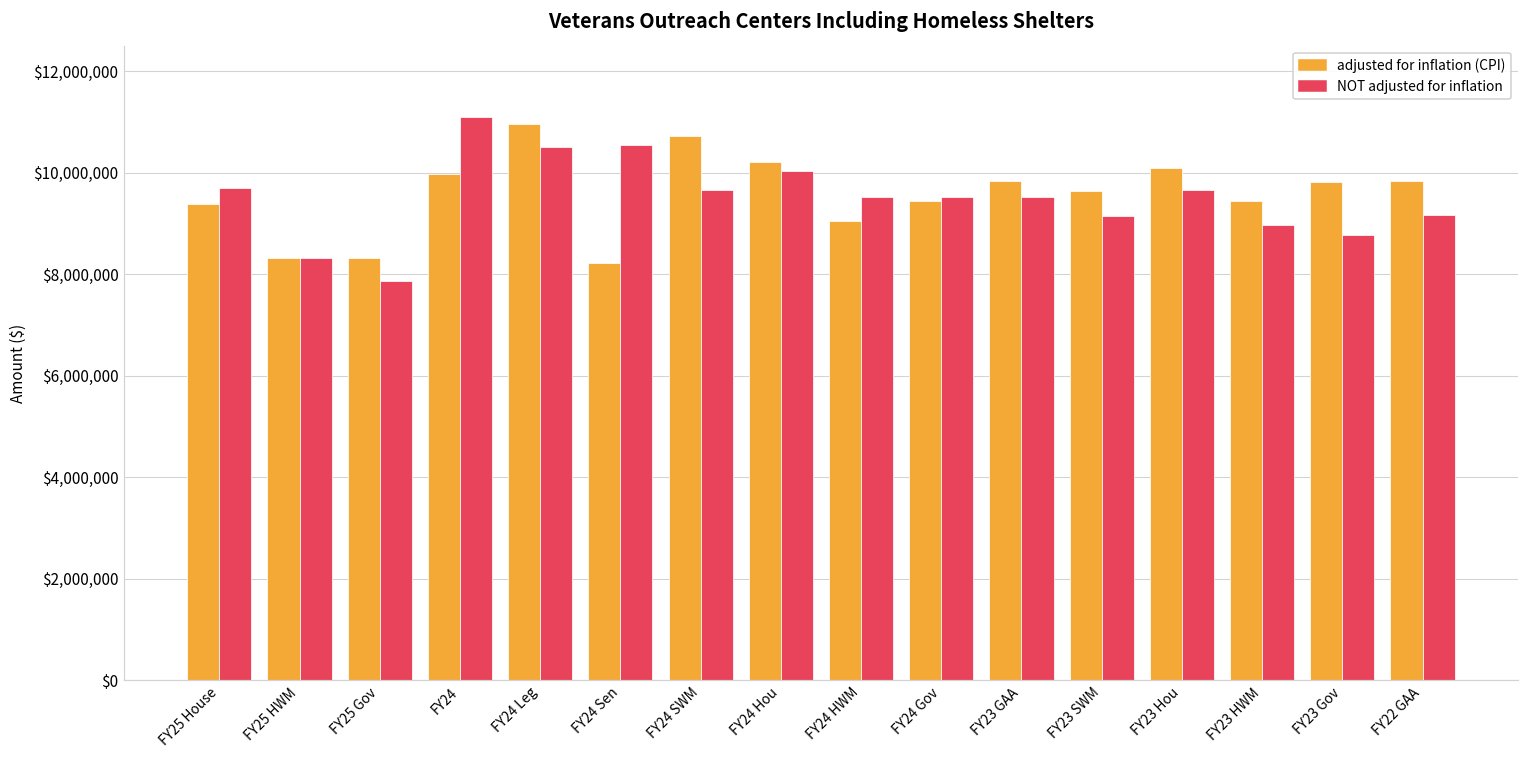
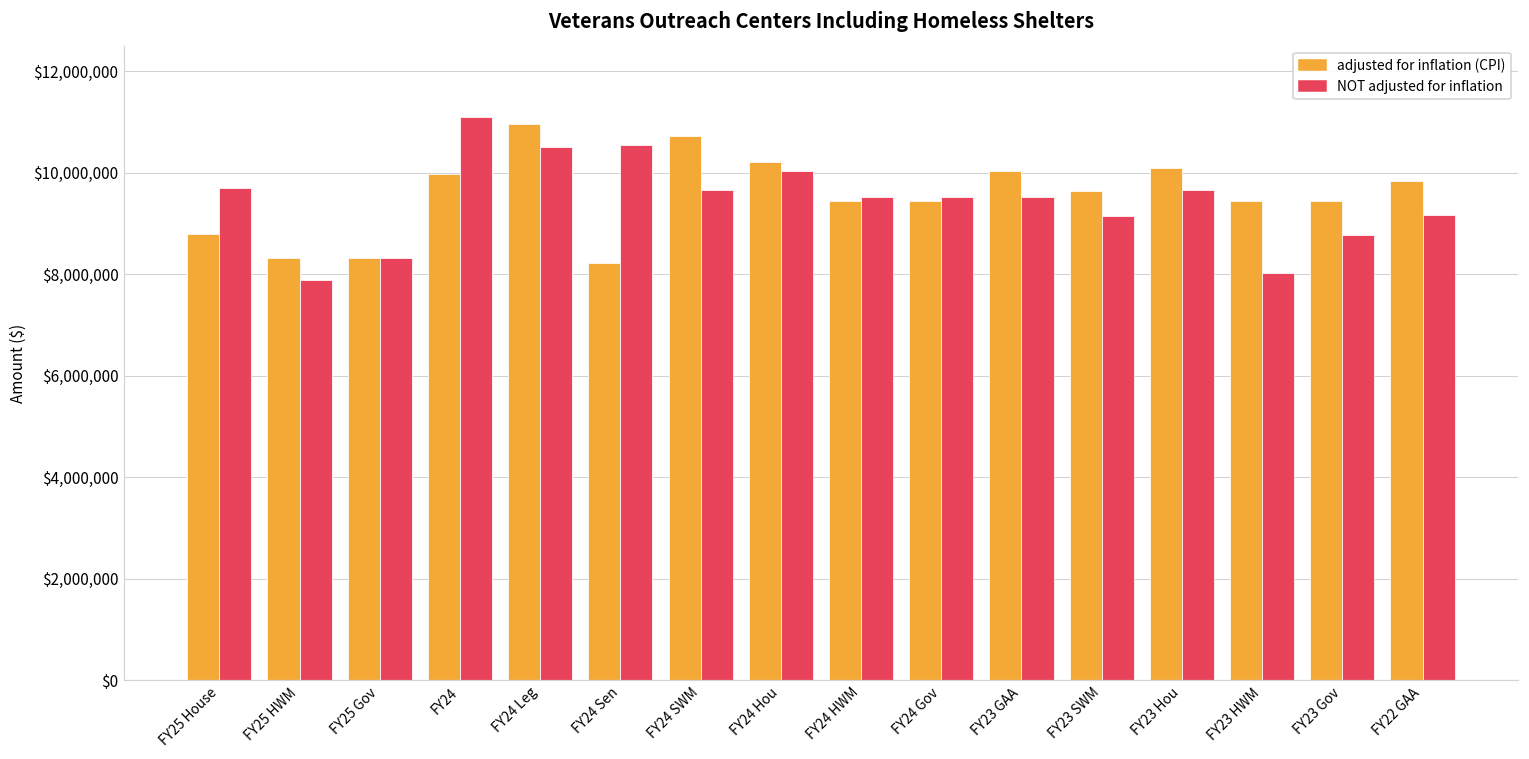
  {
    "adjusted for inflation (CPI)": {
-     "FY25 House": "$9,400,000",
+     "FY25 House": "$8,800,000",
      "FY25 HWM": "$8,300,000",
      "FY25 Gov": "$8,300,000",
      "FY24": "$10,000,000",
      "FY24 Leg": "$11,000,000",
      "FY24 Sen": "$8,200,000",
      "FY24 SWM": "$10,700,000",
      "FY24 Hou": "$10,200,000",
-     "FY24 HWM": "$9,100,000",
+     "FY24 HWM": "$9,400,000",
      "FY24 Gov": "$9,400,000",
-     "FY23 GAA": "$9,800,000",
+     "FY23 GAA": "$10,000,000",
      "FY23 SWM": "$9,600,000",
      "FY23 Hou": "$10,100,000",
      "FY23 HWM": "$9,500,000",
-     "FY23 Gov": "$9,800,000",
+     "FY23 Gov": "$9,500,000",
      "FY22 GAA": "$9,800,000"
    },
    "NOT adjusted for inflation": {
      "FY25 House": "$9,700,000",
-     "FY25 HWM": "$8,300,000",
-     "FY25 Gov": "$7,900,000",
+     "FY25 HWM": "$7,900,000",
+     "FY25 Gov": "$8,300,000",
      "FY24": "$11,100,000",
      "FY24 Leg": "$10,500,000",
      "FY24 Sen": "$10,500,000",
      "FY24 SWM": "$9,700,000",
      "FY24 Hou": "$10,000,000",
      "FY24 HWM": "$9,500,000",
      "FY24 Gov": "$9,500,000",
      "FY23 GAA": "$9,500,000",
      "FY23 SWM": "$9,200,000",
      "FY23 Hou": "$9,700,000",
-     "FY23 HWM": "$9,000,000",
+     "FY23 HWM": "$8,000,000",
      "FY23 Gov": "$8,800,000",
      "FY22 GAA": "$9,200,000"
    }
  }
